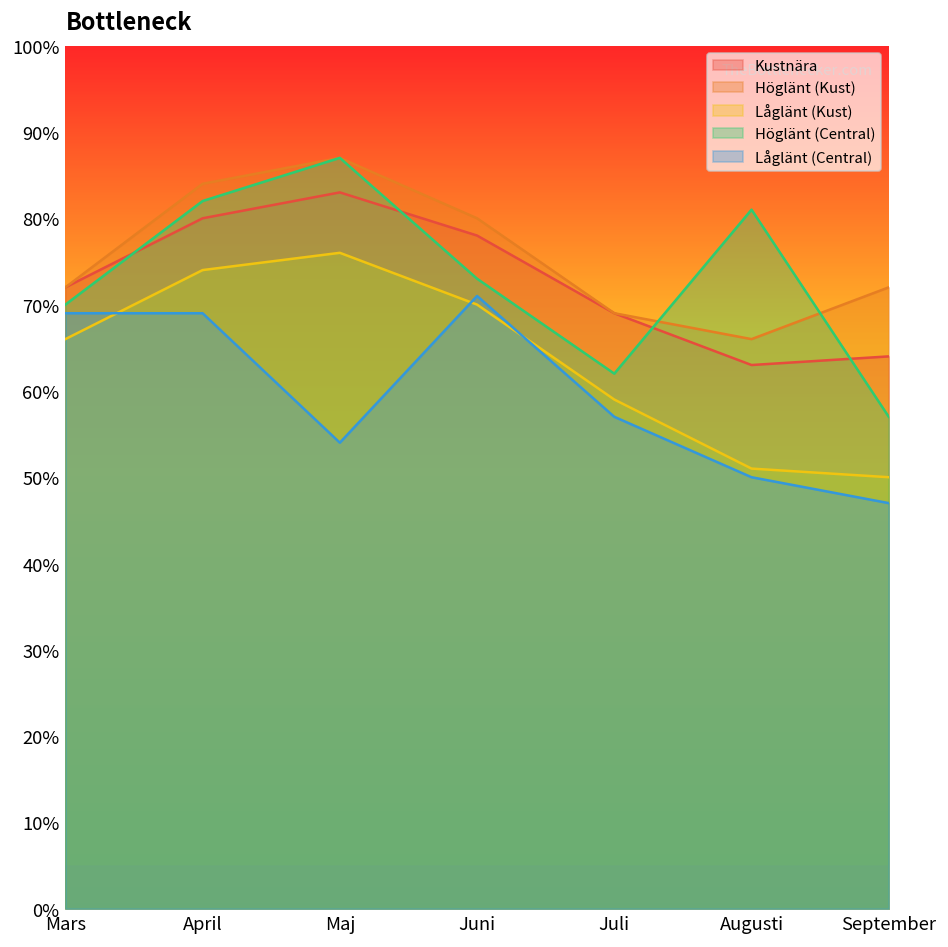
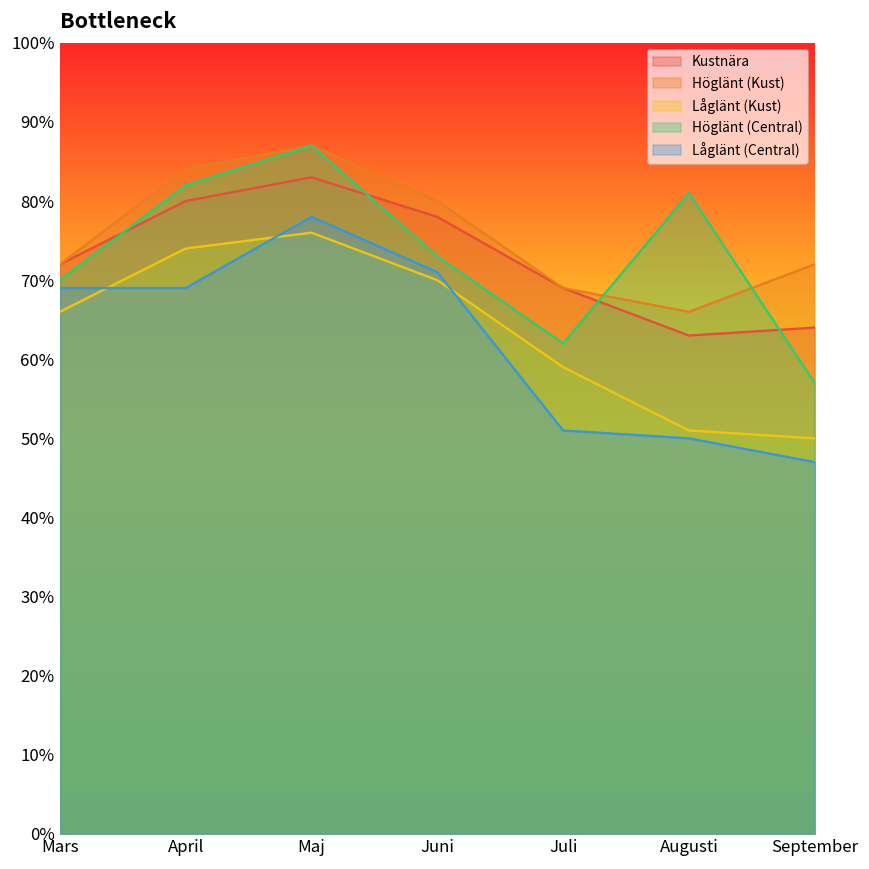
  {
    "Höglänt (Central)": {
      "Mars": "70%",
      "April": "82%",
      "Juni": "73%",
      "Juli": "62%",
      "Augusti": "81%",
      "September": "57%"
    },
    "Låglänt (Central)": {
      "Mars": "69%",
      "April": "69%",
-     "Maj": "54%",
+     "Maj": "78%",
      "Juni": "71%",
-     "Juli": "57%",
+     "Juli": "51%",
      "Augusti": "50%",
      "September": "47%"
    }
  }
